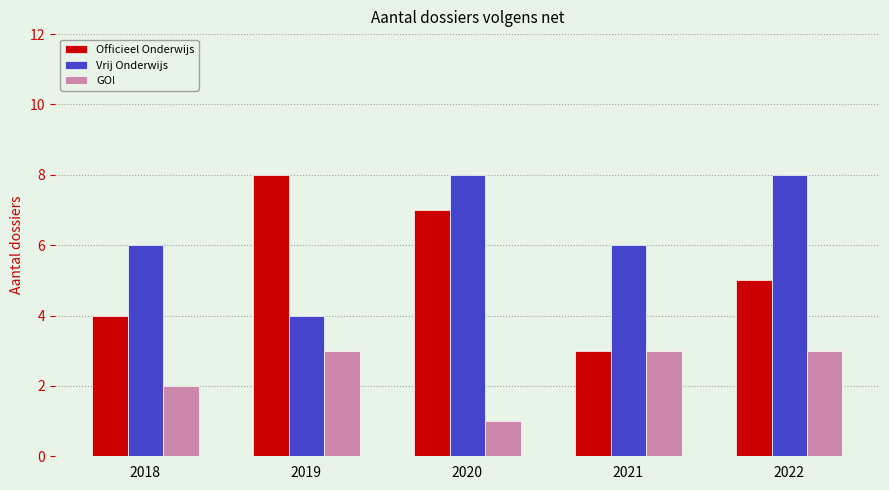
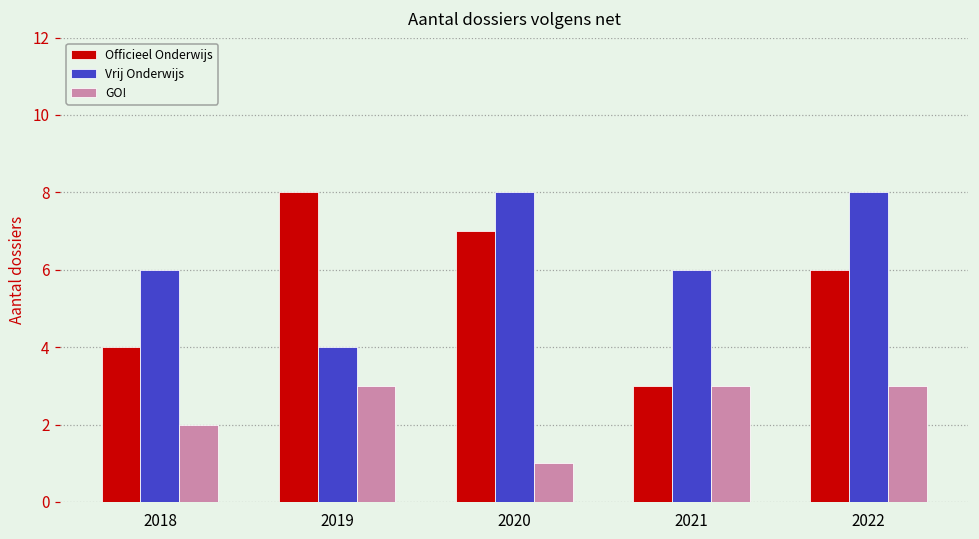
  {
    "Officieel Onderwijs": {
      "2018": 4,
      "2019": 8,
      "2020": 7,
      "2021": 3,
-     "2022": 5
+     "2022": 6
    },
    "Vrij Onderwijs": {
      "2018": 6,
      "2019": 4,
      "2020": 8,
      "2021": 6,
      "2022": 8
    },
    "GO!": {
      "2018": 2,
      "2019": 3,
      "2020": 1,
      "2021": 3,
      "2022": 3
    }
  }
